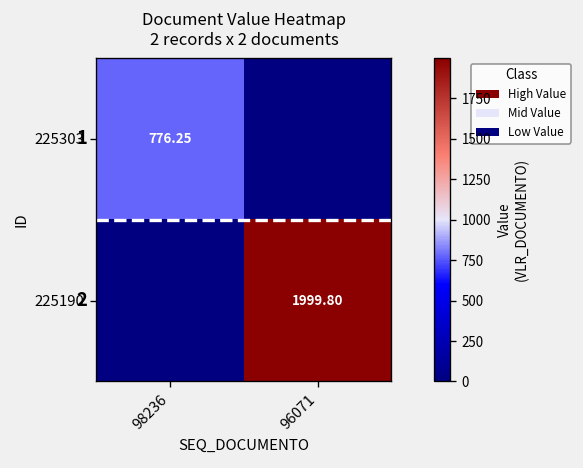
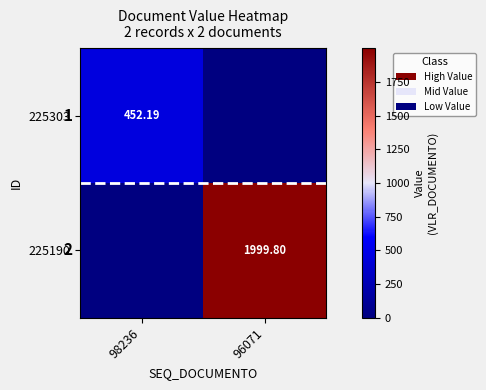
  {
    "225303": {
-     "98236": 776.25
+     "98236": 452.19
    },
    "225190": {
      "96071": 1999.80
    }
  }
